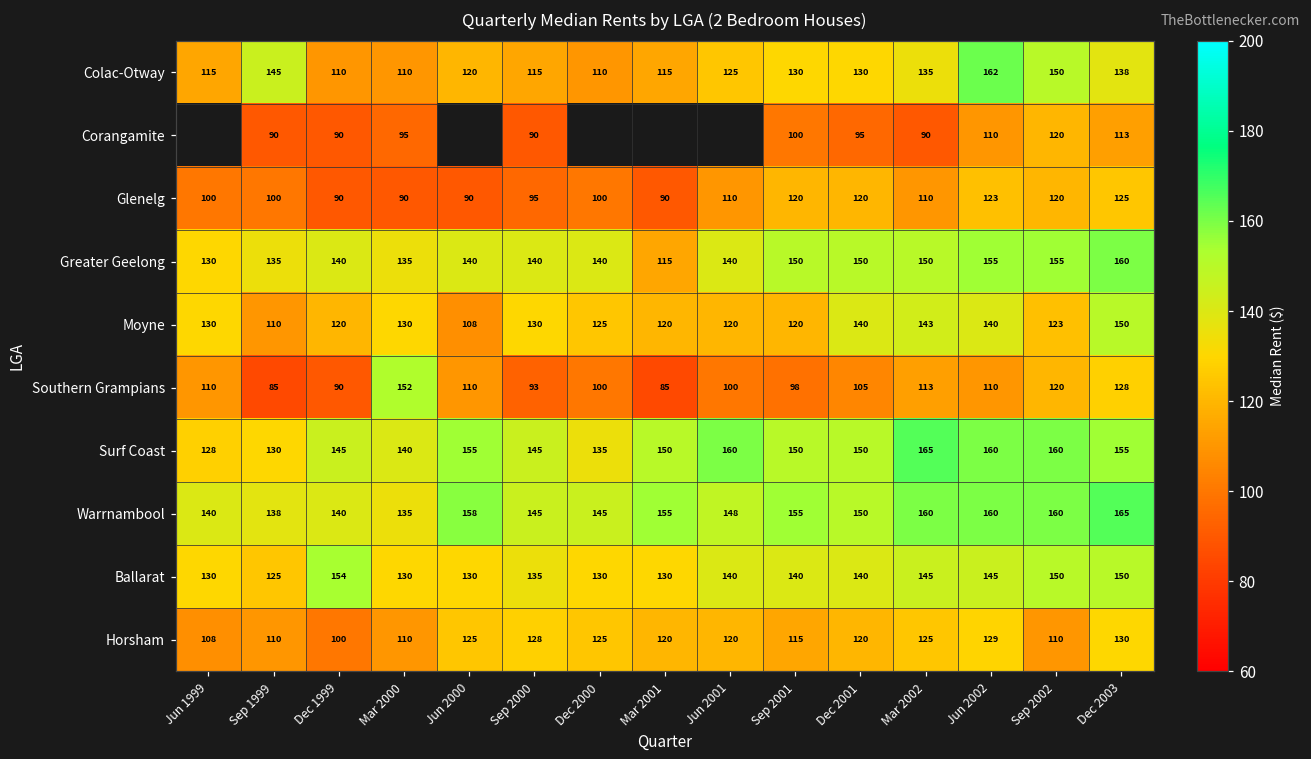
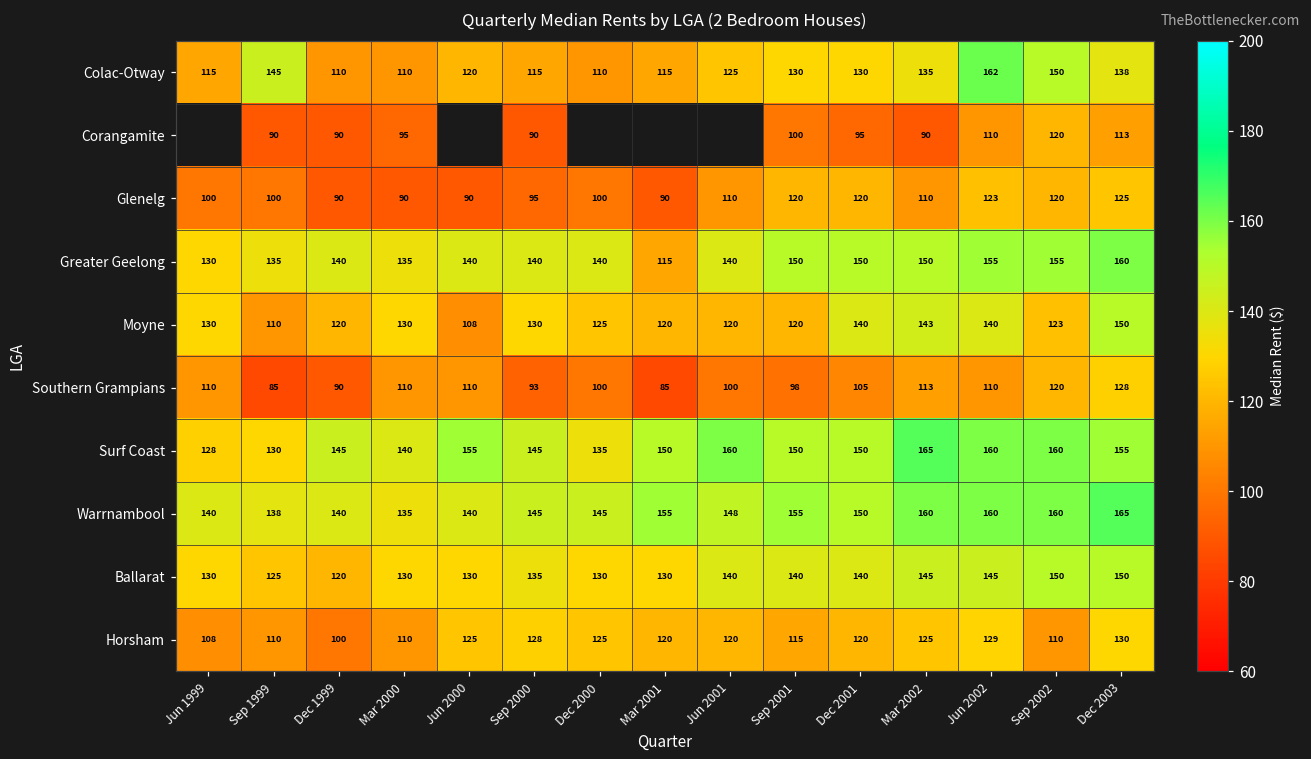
  {
    "Colac-Otway": {
      "Jun 1999": 115,
      "Sep 1999": 145,
      "Dec 1999": 110,
      "Mar 2000": 110,
      "Jun 2000": 120,
      "Sep 2000": 115,
      "Dec 2000": 110,
      "Mar 2001": 115,
      "Jun 2001": 125,
      "Sep 2001": 130,
      "Dec 2001": 130,
      "Mar 2002": 135,
      "Jun 2002": 162,
      "Sep 2002": 150,
      "Dec 2003": 138
    },
    "Corangamite": {
      "Sep 1999": 90,
      "Dec 1999": 90,
      "Mar 2000": 95,
      "Sep 2000": 90,
      "Sep 2001": 100,
      "Dec 2001": 95,
      "Mar 2002": 90,
      "Jun 2002": 110,
      "Sep 2002": 120,
      "Dec 2003": 113
    },
    "Glenelg": {
      "Jun 1999": 100,
      "Sep 1999": 100,
      "Dec 1999": 90,
      "Mar 2000": 90,
      "Jun 2000": 90,
      "Sep 2000": 95,
      "Dec 2000": 100,
      "Mar 2001": 90,
      "Jun 2001": 110,
      "Sep 2001": 120,
      "Dec 2001": 120,
      "Mar 2002": 110,
      "Jun 2002": 123,
      "Sep 2002": 120,
      "Dec 2003": 125
    },
    "Greater Geelong": {
      "Jun 1999": 130,
      "Sep 1999": 135,
      "Dec 1999": 140,
      "Mar 2000": 135,
      "Jun 2000": 140,
      "Sep 2000": 140,
      "Dec 2000": 140,
      "Mar 2001": 115,
      "Jun 2001": 140,
      "Sep 2001": 150,
      "Dec 2001": 150,
      "Mar 2002": 150,
      "Jun 2002": 155,
      "Sep 2002": 155,
      "Dec 2003": 160
    },
    "Moyne": {
      "Jun 1999": 130,
      "Sep 1999": 110,
      "Dec 1999": 120,
      "Mar 2000": 130,
      "Jun 2000": 108,
      "Sep 2000": 130,
      "Dec 2000": 125,
      "Mar 2001": 120,
      "Jun 2001": 120,
      "Sep 2001": 120,
      "Dec 2001": 140,
      "Mar 2002": 143,
      "Jun 2002": 140,
      "Sep 2002": 123,
      "Dec 2003": 150
    },
    "Southern Grampians": {
      "Jun 1999": 110,
      "Sep 1999": 85,
      "Dec 1999": 90,
-     "Mar 2000": 152,
+     "Mar 2000": 110,
      "Jun 2000": 110,
      "Sep 2000": 93,
      "Dec 2000": 100,
      "Mar 2001": 85,
      "Jun 2001": 100,
      "Sep 2001": 98,
      "Dec 2001": 105,
      "Mar 2002": 113,
      "Jun 2002": 110,
      "Sep 2002": 120,
      "Dec 2003": 128
    },
    "Surf Coast": {
      "Jun 1999": 128,
      "Sep 1999": 130,
      "Dec 1999": 145,
      "Mar 2000": 140,
      "Jun 2000": 155,
      "Sep 2000": 145,
      "Dec 2000": 135,
      "Mar 2001": 150,
      "Jun 2001": 160,
      "Sep 2001": 150,
      "Dec 2001": 150,
      "Mar 2002": 165,
      "Jun 2002": 160,
      "Sep 2002": 160,
      "Dec 2003": 155
    },
    "Warrnambool": {
      "Jun 1999": 140,
      "Sep 1999": 138,
      "Dec 1999": 140,
      "Mar 2000": 135,
-     "Jun 2000": 158,
+     "Jun 2000": 140,
      "Sep 2000": 145,
      "Dec 2000": 145,
      "Mar 2001": 155,
      "Jun 2001": 148,
      "Sep 2001": 155,
      "Dec 2001": 150,
      "Mar 2002": 160,
      "Jun 2002": 160,
      "Sep 2002": 160,
      "Dec 2003": 165
    },
    "Ballarat": {
      "Jun 1999": 130,
      "Sep 1999": 125,
-     "Dec 1999": 154,
+     "Dec 1999": 120,
      "Mar 2000": 130,
      "Jun 2000": 130,
      "Sep 2000": 135,
      "Dec 2000": 130,
      "Mar 2001": 130,
      "Jun 2001": 140,
      "Sep 2001": 140,
      "Dec 2001": 140,
      "Mar 2002": 145,
      "Jun 2002": 145,
      "Sep 2002": 150,
      "Dec 2003": 150
    },
    "Horsham": {
      "Jun 1999": 108,
      "Sep 1999": 110,
      "Dec 1999": 100,
      "Mar 2000": 110,
      "Jun 2000": 125,
      "Sep 2000": 128,
      "Dec 2000": 125,
      "Mar 2001": 120,
      "Jun 2001": 120,
      "Sep 2001": 115,
      "Dec 2001": 120,
      "Mar 2002": 125,
      "Jun 2002": 129,
      "Sep 2002": 110,
      "Dec 2003": 130
    }
  }
